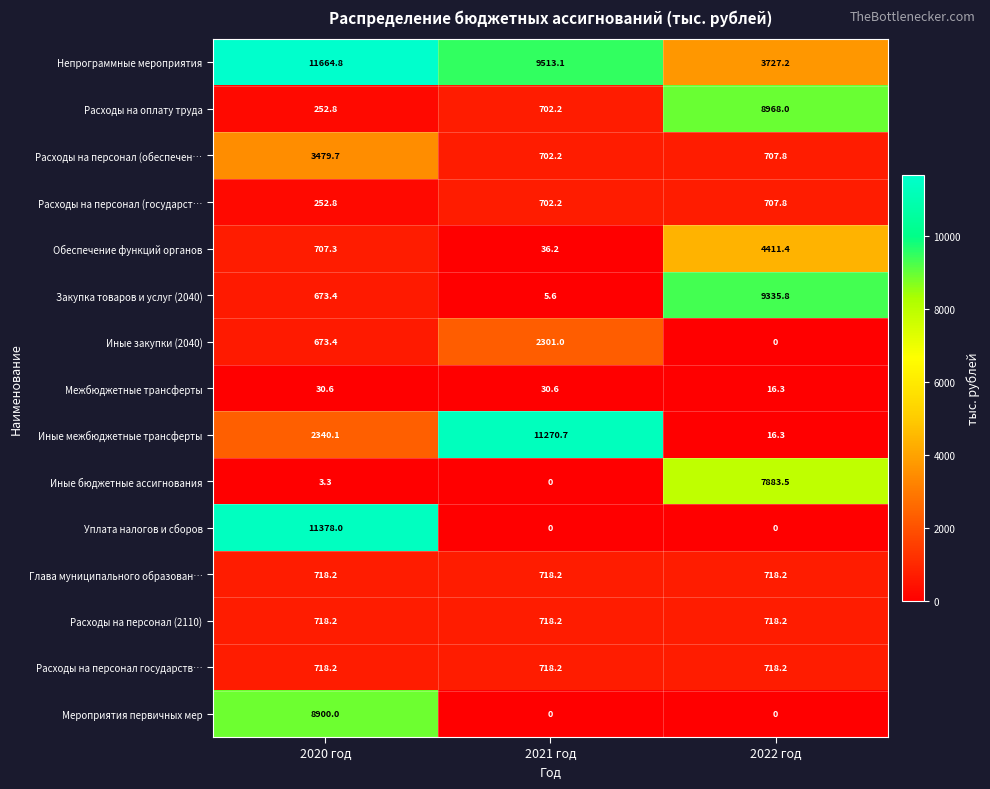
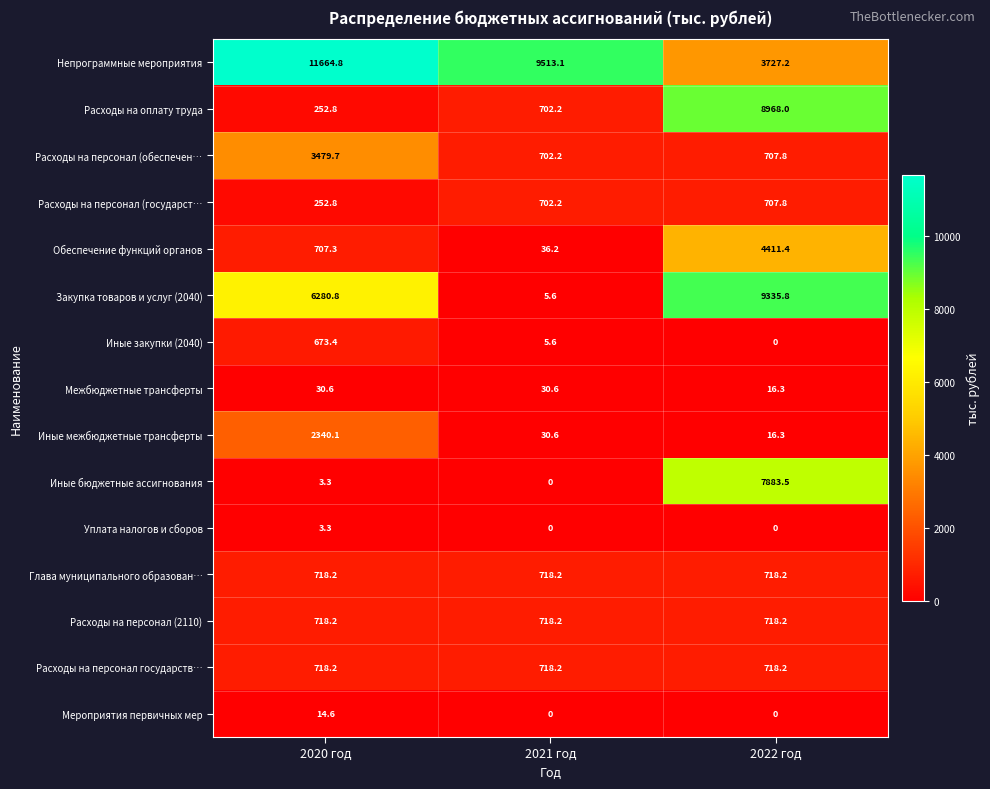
  {
    "Непрограммные мероприятия": {
      "2020 год": 11664.8,
      "2021 год": 9513.1,
      "2022 год": 3727.2
    },
    "Расходы на оплату труда": {
      "2020 год": 252.8,
      "2021 год": 702.2,
      "2022 год": 8968.0
    },
    "Расходы на персонал (обеспечен…": {
      "2020 год": 3479.7,
      "2021 год": 702.2,
      "2022 год": 707.8
    },
    "Расходы на персонал (государст…": {
      "2020 год": 252.8,
      "2021 год": 702.2,
      "2022 год": 707.8
    },
    "Обеспечение функций органов": {
      "2020 год": 707.3,
      "2021 год": 36.2,
      "2022 год": 4411.4
    },
    "Закупка товаров и услуг (2040)": {
-     "2020 год": 673.4,
+     "2020 год": 6280.8,
      "2021 год": 5.6,
      "2022 год": 9335.8
    },
    "Иные закупки (2040)": {
      "2020 год": 673.4,
-     "2021 год": 2301.0,
+     "2021 год": 5.6,
      "2022 год": 0
    },
    "Межбюджетные трансферты": {
      "2020 год": 30.6,
      "2021 год": 30.6,
      "2022 год": 16.3
    },
    "Иные межбюджетные трансферты": {
      "2020 год": 2340.1,
-     "2021 год": 11270.7,
+     "2021 год": 30.6,
      "2022 год": 16.3
    },
    "Иные бюджетные ассигнования": {
      "2020 год": 3.3,
      "2021 год": 0,
      "2022 год": 7883.5
    },
    "Уплата налогов и сборов": {
-     "2020 год": 11378.0,
+     "2020 год": 3.3,
      "2021 год": 0,
      "2022 год": 0
    },
    "Глава муниципального образован…": {
      "2020 год": 718.2,
      "2021 год": 718.2,
      "2022 год": 718.2
    },
    "Расходы на персонал (2110)": {
      "2020 год": 718.2,
      "2021 год": 718.2,
      "2022 год": 718.2
    },
    "Расходы на персонал государств…": {
      "2020 год": 718.2,
      "2021 год": 718.2,
      "2022 год": 718.2
    },
    "Мероприятия первичных мер": {
-     "2020 год": 8900.0,
+     "2020 год": 14.6,
      "2021 год": 0,
      "2022 год": 0
    }
  }
